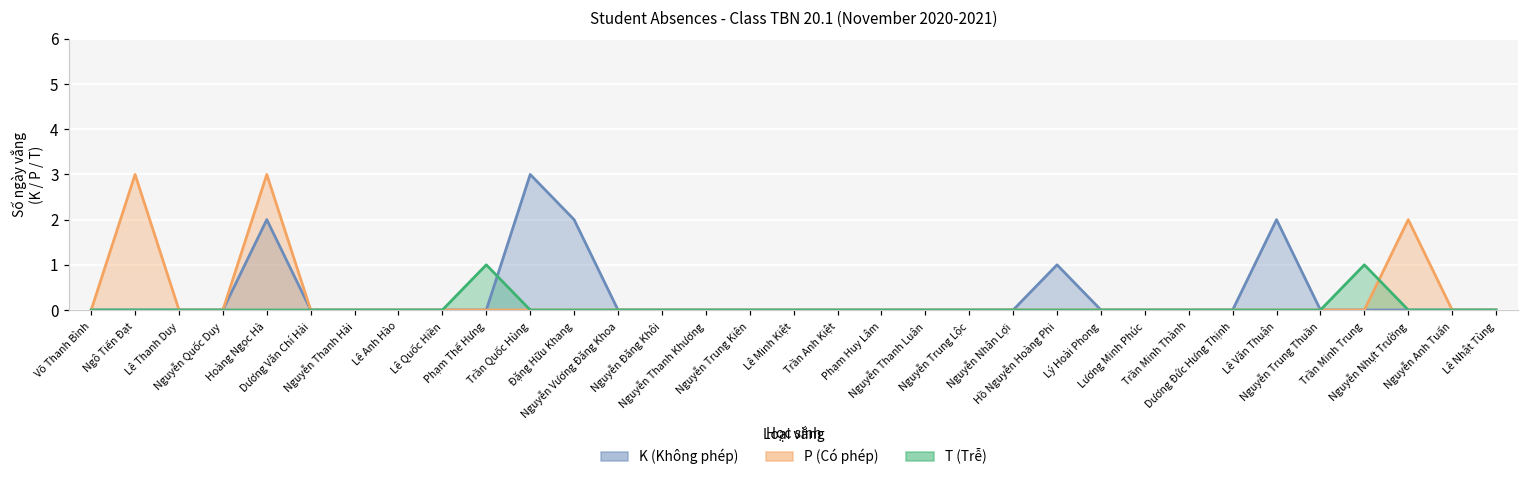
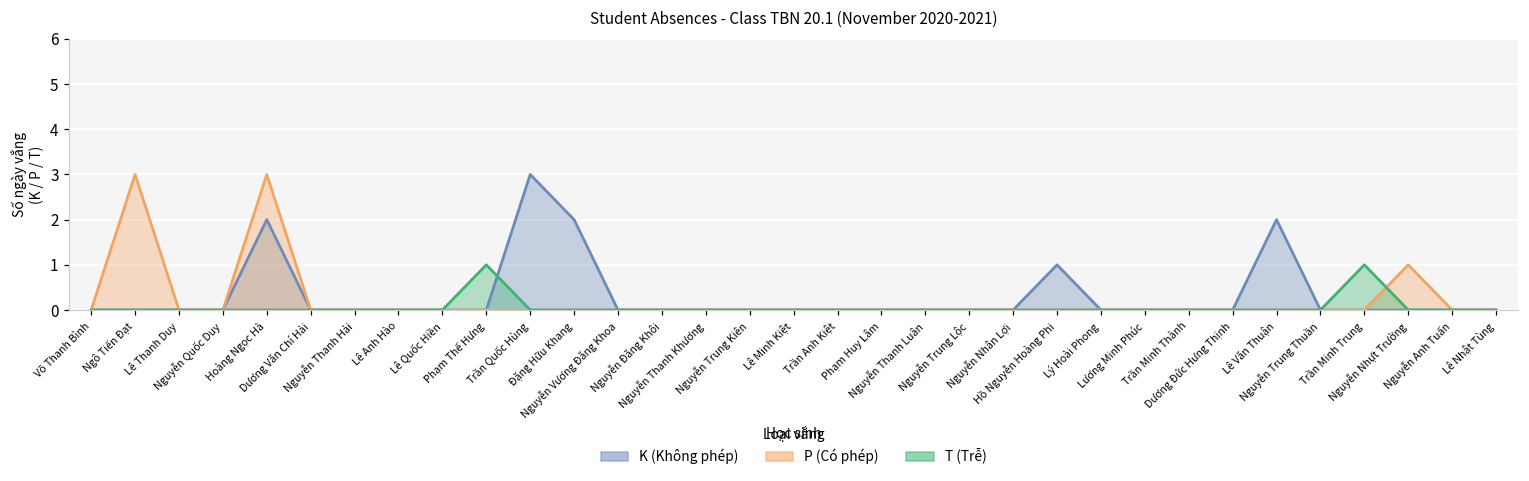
  {
    "P (Có phép)": {
      "Ngô Tiến Đạt": 3,
      "Hoàng Ngọc Hà": 3,
-     "Nguyễn Nhựt Trường": 2
+     "Nguyễn Nhựt Trường": 1
    }
  }
